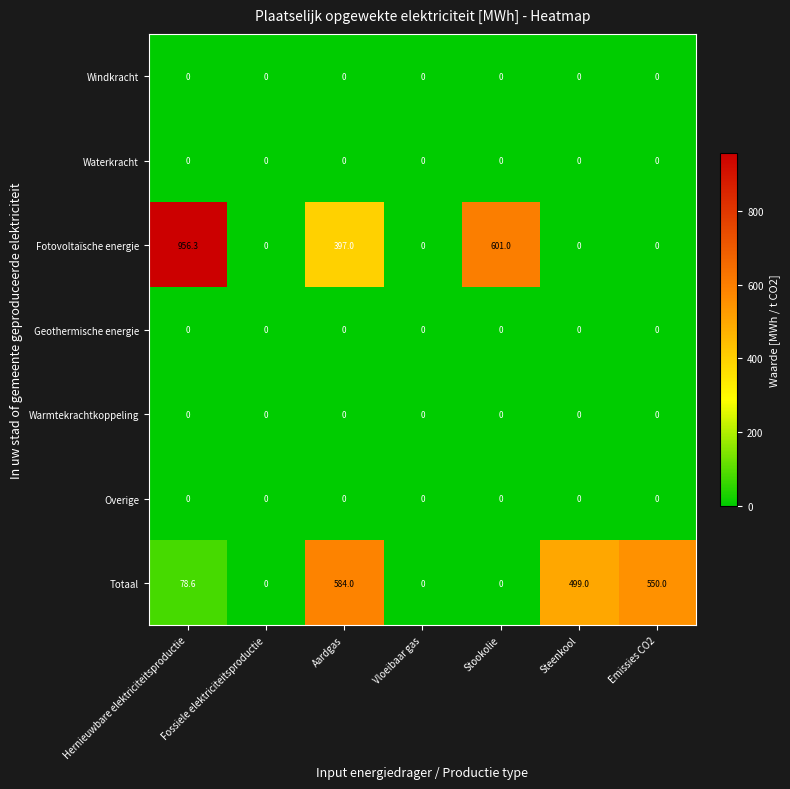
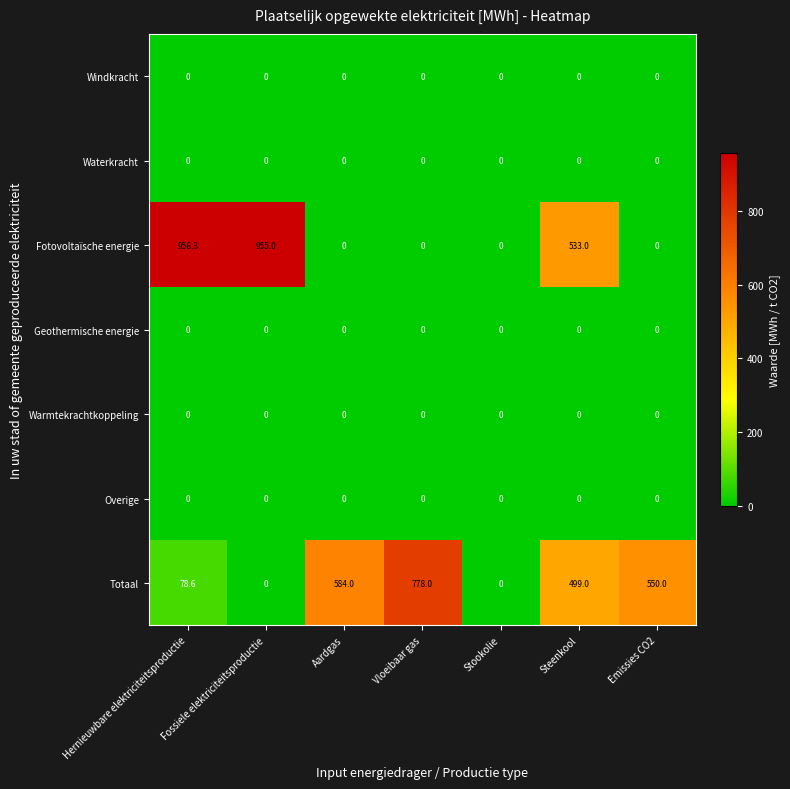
  {
    "Windkracht": {
      "Hernieuwbare elektriciteitsproductie": 0,
      "Fossiele elektriciteitsproductie": 0,
      "Aardgas": 0,
      "Vloeibaar gas": 0,
      "Stookolie": 0,
      "Steenkool": 0,
      "Emissies CO2": 0
    },
    "Waterkracht": {
      "Hernieuwbare elektriciteitsproductie": 0,
      "Fossiele elektriciteitsproductie": 0,
      "Aardgas": 0,
      "Vloeibaar gas": 0,
      "Stookolie": 0,
      "Steenkool": 0,
      "Emissies CO2": 0
    },
    "Fotovoltaïsche energie": {
      "Hernieuwbare elektriciteitsproductie": 956.3,
-     "Fossiele elektriciteitsproductie": 0,
-     "Aardgas": 397.0,
+     "Fossiele elektriciteitsproductie": 955.0,
+     "Aardgas": 0,
      "Vloeibaar gas": 0,
-     "Stookolie": 601.0,
-     "Steenkool": 0,
+     "Stookolie": 0,
+     "Steenkool": 533.0,
      "Emissies CO2": 0
    },
    "Geothermische energie": {
      "Hernieuwbare elektriciteitsproductie": 0,
      "Fossiele elektriciteitsproductie": 0,
      "Aardgas": 0,
      "Vloeibaar gas": 0,
      "Stookolie": 0,
      "Steenkool": 0,
      "Emissies CO2": 0
    },
    "Warmtekrachtkoppeling": {
      "Hernieuwbare elektriciteitsproductie": 0,
      "Fossiele elektriciteitsproductie": 0,
      "Aardgas": 0,
      "Vloeibaar gas": 0,
      "Stookolie": 0,
      "Steenkool": 0,
      "Emissies CO2": 0
    },
    "Overige": {
      "Hernieuwbare elektriciteitsproductie": 0,
      "Fossiele elektriciteitsproductie": 0,
      "Aardgas": 0,
      "Vloeibaar gas": 0,
      "Stookolie": 0,
      "Steenkool": 0,
      "Emissies CO2": 0
    },
    "Totaal": {
      "Hernieuwbare elektriciteitsproductie": 78.6,
      "Fossiele elektriciteitsproductie": 0,
      "Aardgas": 584.0,
-     "Vloeibaar gas": 0,
+     "Vloeibaar gas": 778.0,
      "Stookolie": 0,
      "Steenkool": 499.0,
      "Emissies CO2": 550.0
    }
  }
